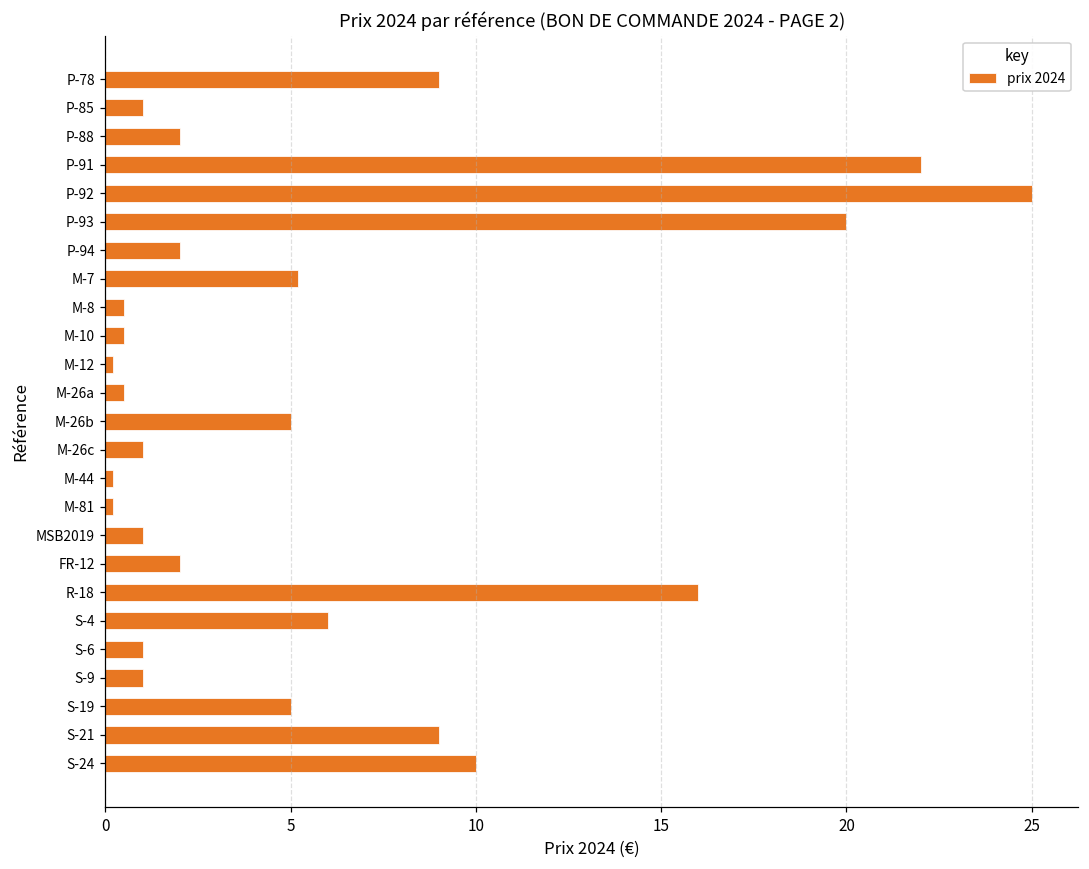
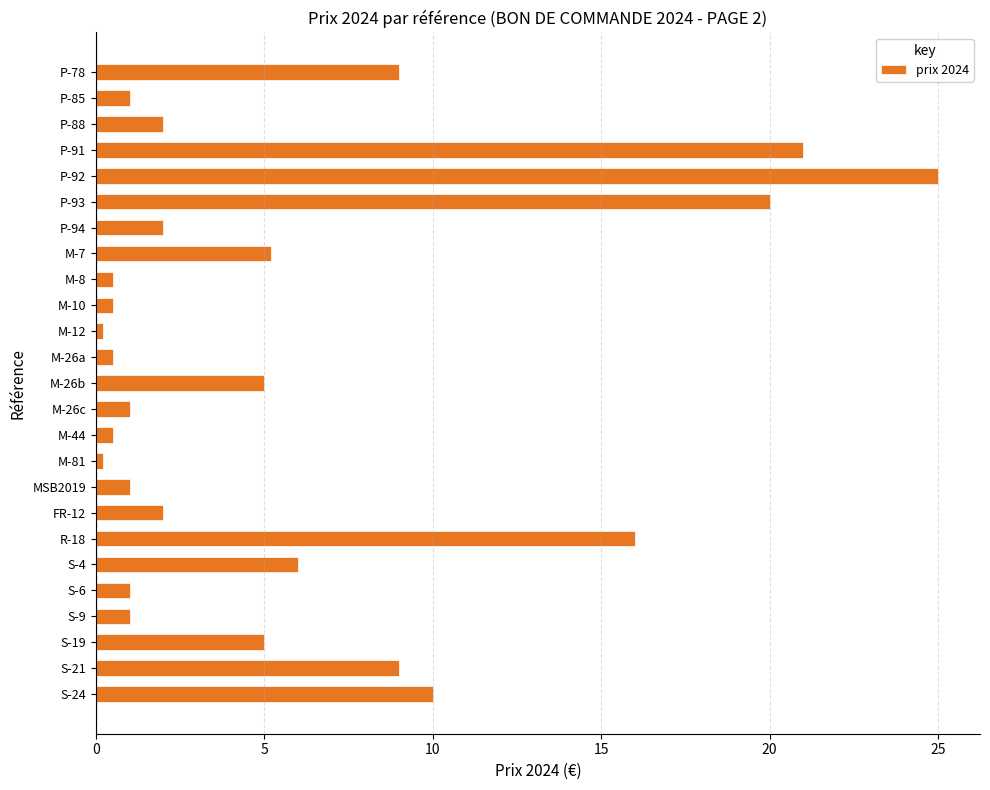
  {
    "P-78": 9.0,
    "P-85": 1.0,
    "P-88": 2.0,
-   "P-91": 22,
+   "P-91": 21,
    "P-92": 25.0,
    "P-93": 20.0,
    "P-94": 2.0,
    "M-7": 5.2,
    "M-8": 0.5,
    "M-10": 0.5,
    "M-12": 0.2,
    "M-26a": 0.5,
    "M-26b": 5.0,
    "M-26c": 1.0,
-   "M-44": 0.2,
+   "M-44": 0.5,
    "M-81": 0.2,
    "MSB2019": 1.0,
    "FR-12": 2.0,
    "R-18": 16.0,
    "S-4": 6.0,
    "S-6": 1.0,
    "S-9": 1.0,
    "S-19": 5.0,
    "S-21": 9.0,
    "S-24": 10.0
  }
